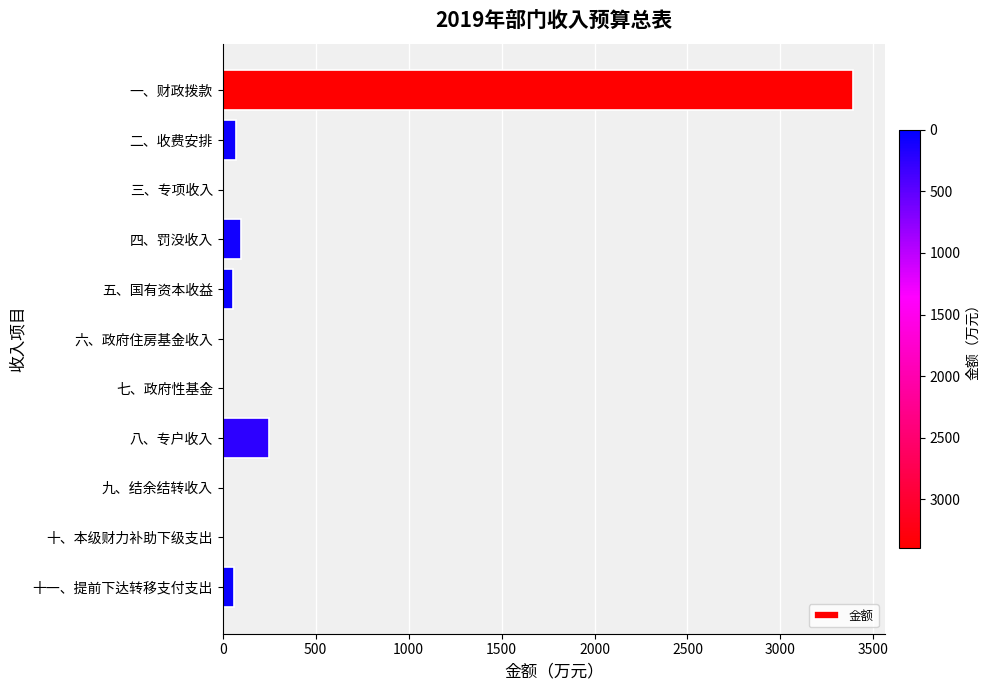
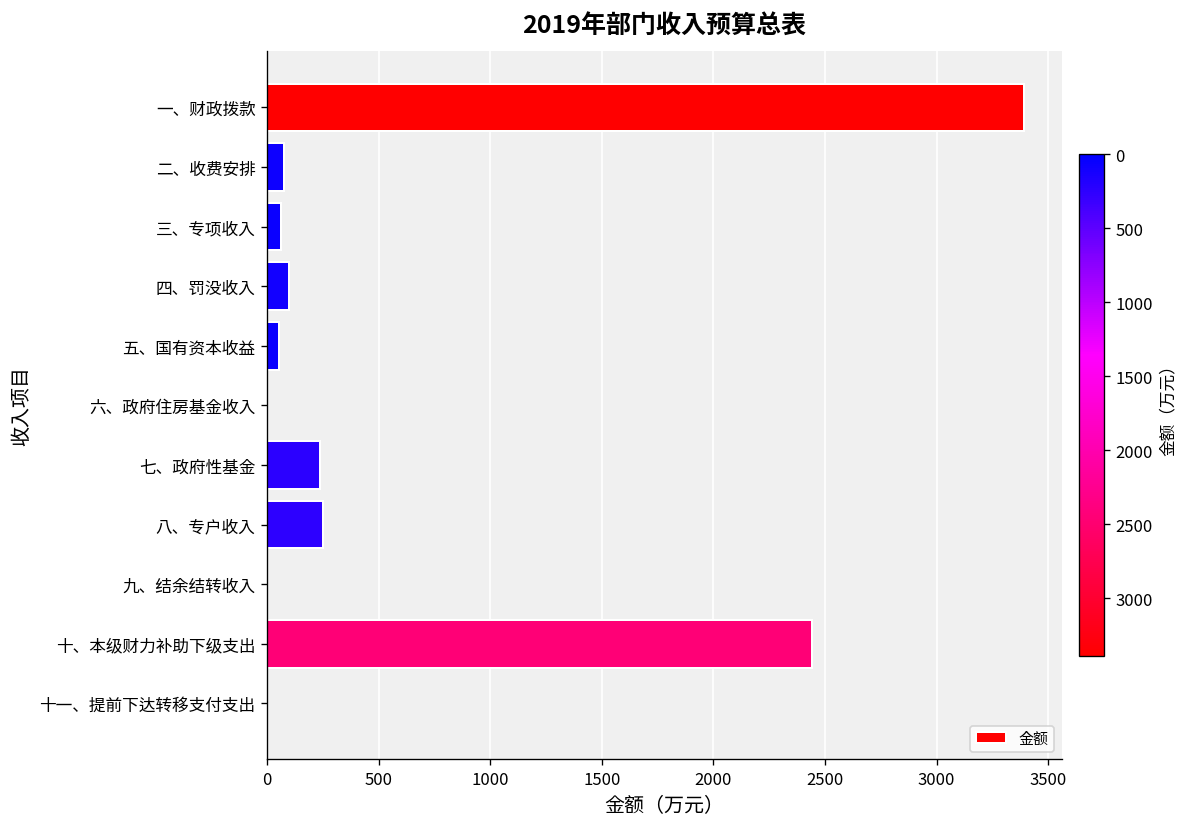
  {
    "一、财政拨款": 3390,
    "二、收费安排": 70,
-   "三、专项收入": 0,
+   "三、专项收入": 60,
    "四、罚没收入": 100,
    "五、国有资本收益": 50,
    "六、政府住房基金收入": 0,
-   "七、政府性基金": 0,
+   "七、政府性基金": 240,
    "八、专户收入": 250,
    "九、结余结转收入": 0,
-   "十、本级财力补助下级支出": 0,
-   "十一、提前下达转移支付支出": 60
+   "十、本级财力补助下级支出": 2440,
+   "十一、提前下达转移支付支出": 0
  }
